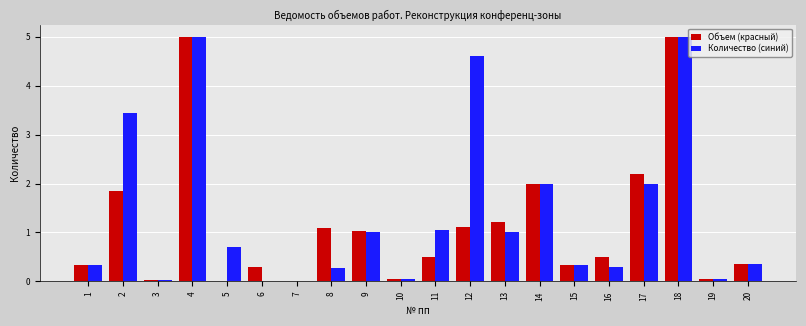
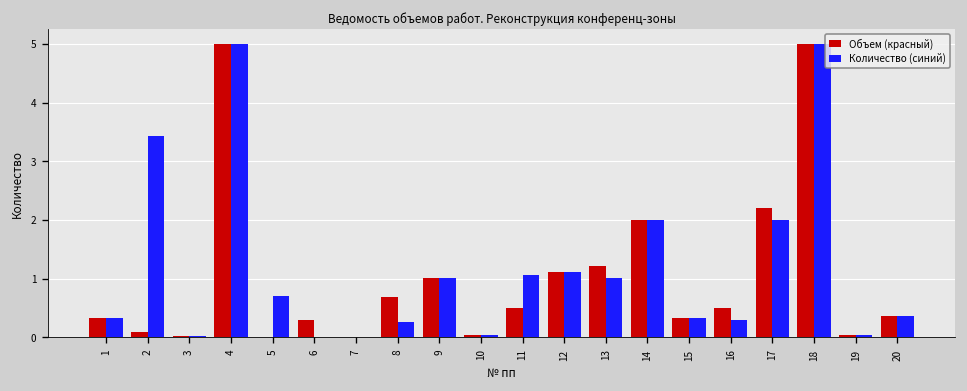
  {
    "Объем (красный)": {
      "1": 0.3,
-     "2": 1.9,
+     "2": 0.1,
      "4": 5.0,
      "6": 0.3,
-     "8": 1.1,
+     "8": 0.7,
      "9": 1.0,
      "11": 0.5,
      "12": 1.1,
      "13": 1.2,
      "14": 2.0,
      "15": 0.3,
      "16": 0.5,
      "17": 2.2,
      "18": 5.0,
      "20": 0.4
    },
    "Количество (синий)": {
      "1": 0.3,
      "2": 3.4,
      "4": 5.0,
      "5": 0.7,
      "8": 0.3,
      "9": 1.0,
      "11": 1.1,
-     "12": 4.6,
+     "12": 1.1,
      "13": 1.0,
      "14": 2.0,
      "15": 0.3,
      "16": 0.3,
      "17": 2.0,
      "18": 5.0,
      "20": 0.4
    }
  }
